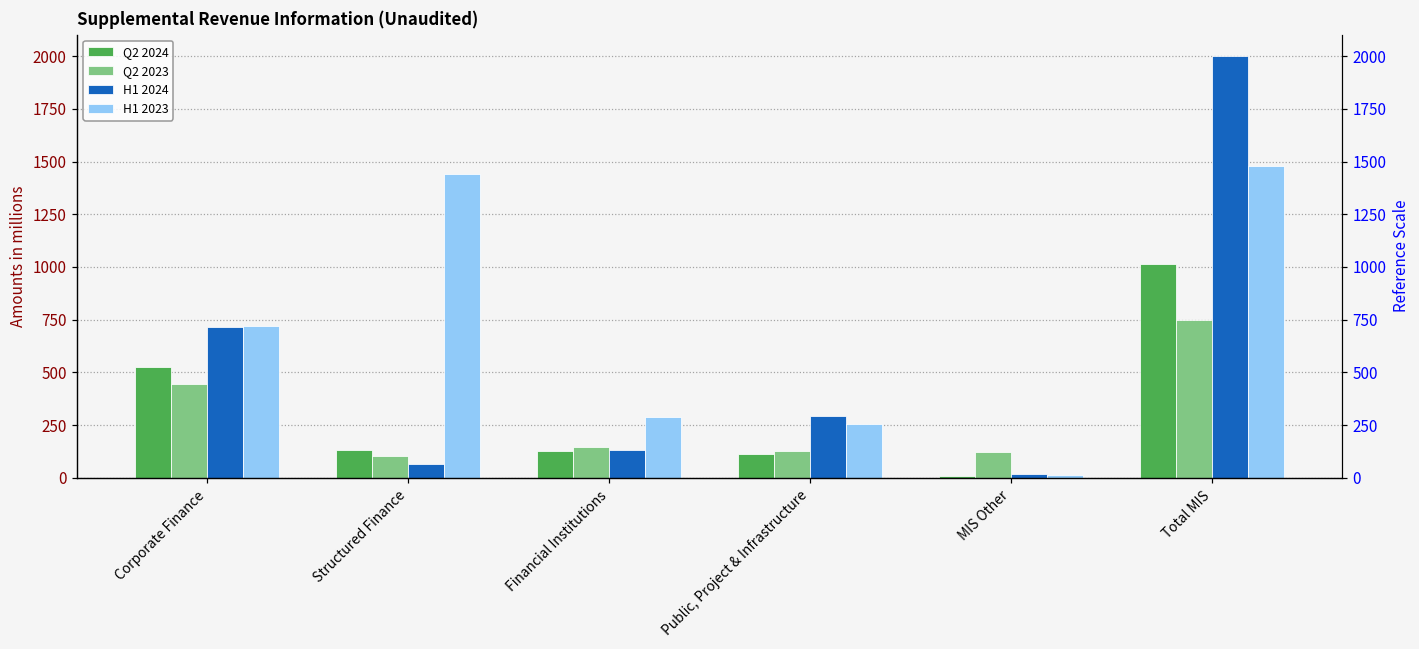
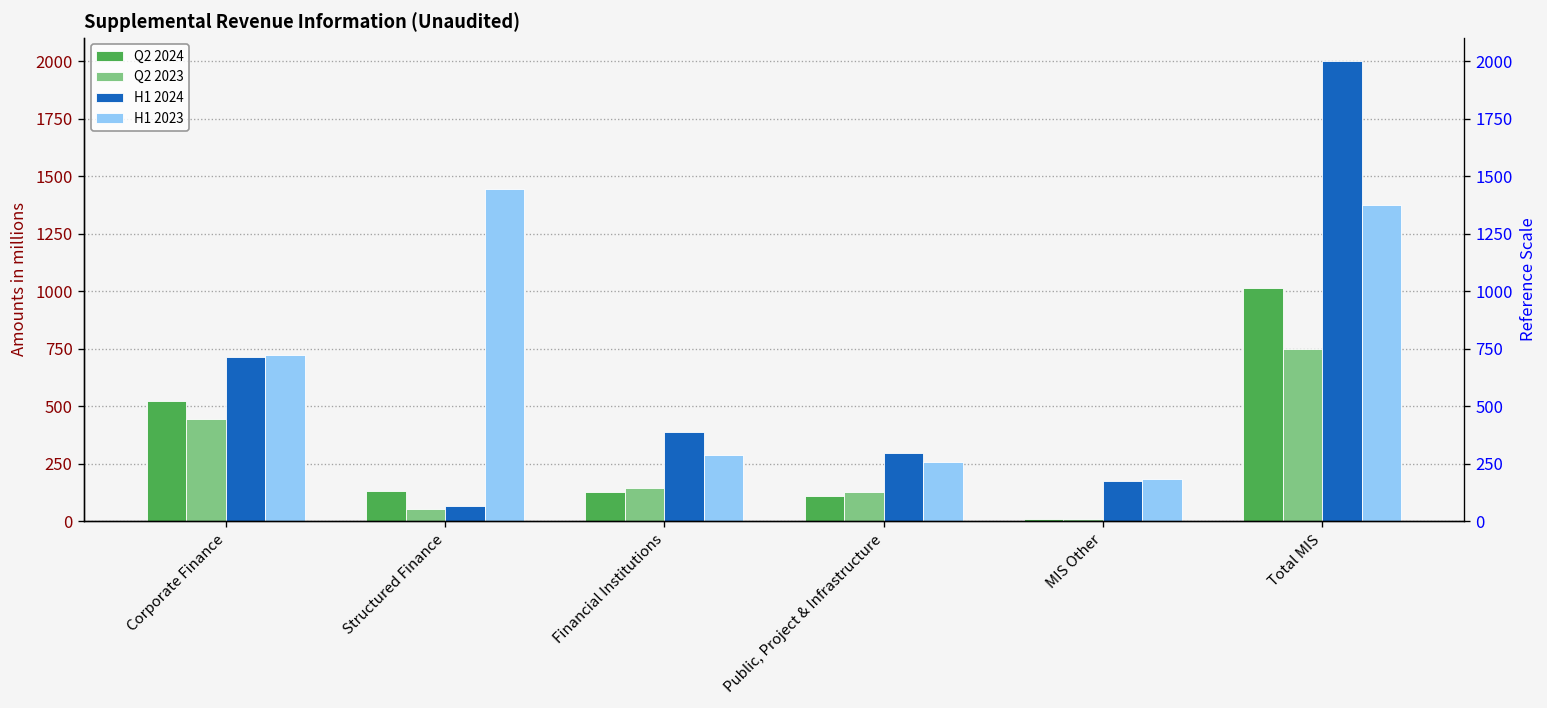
  {
    "Q2 2024": {
      "Corporate Finance": 530,
      "Structured Finance": 130,
      "Financial Institutions": 130,
      "Public, Project & Infrastructure": 110,
      "Total MIS": 1020
    },
    "Q2 2023": {
      "Corporate Finance": 440,
-     "Structured Finance": 100,
+     "Structured Finance": 60,
      "Financial Institutions": 150,
      "Public, Project & Infrastructure": 130,
-     "MIS Other": 130,
+     "MIS Other": 10,
      "Total MIS": 750
    },
    "H1 2024": {
      "Corporate Finance": 720,
      "Structured Finance": 70,
-     "Financial Institutions": 130,
+     "Financial Institutions": 390,
      "Public, Project & Infrastructure": 300,
-     "MIS Other": 20,
+     "MIS Other": 180,
      "Total MIS": 2000
    },
    "H1 2023": {
      "Corporate Finance": 720,
      "Structured Finance": 1440,
      "Financial Institutions": 290,
      "Public, Project & Infrastructure": 260,
-     "MIS Other": 20,
-     "Total MIS": 1480
+     "MIS Other": 190,
+     "Total MIS": 1370
    }
  }
